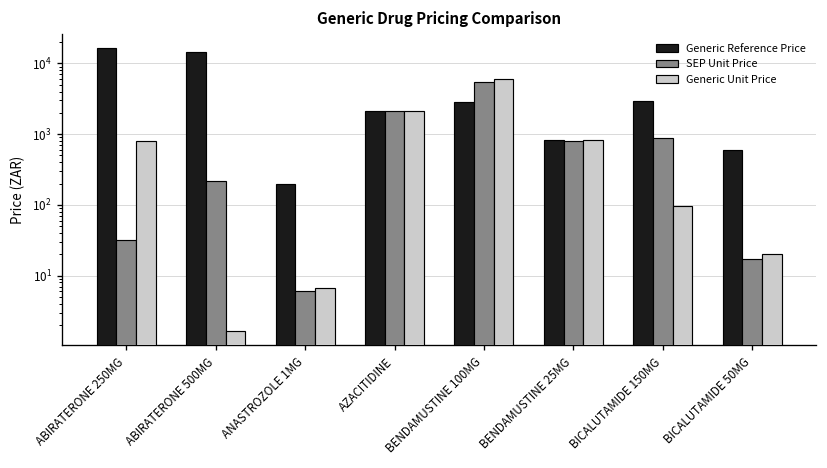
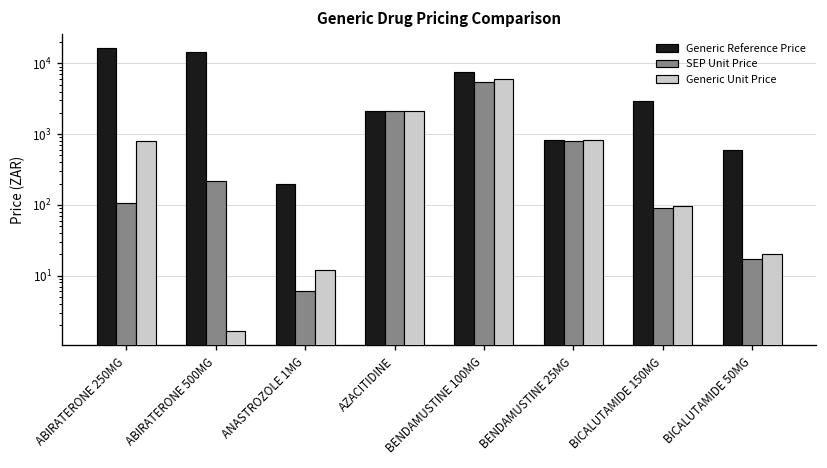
  {
    "Generic Reference Price": {
      "ABIRATERONE 250MG": 16000,
      "ABIRATERONE 500MG": 14000,
      "ANASTROZOLE 1MG": 200,
      "AZACITIDINE": 2100,
-     "BENDAMUSTINE 100MG": 3000,
+     "BENDAMUSTINE 100MG": 7000,
      "BENDAMUSTINE 25MG": 800,
      "BICALUTAMIDE 150MG": 3000,
      "BICALUTAMIDE 50MG": 600
    },
    "SEP Unit Price": {
-     "ABIRATERONE 250MG": 30,
+     "ABIRATERONE 250MG": 110,
      "ABIRATERONE 500MG": 210,
      "ANASTROZOLE 1MG": 6,
      "AZACITIDINE": 2100,
      "BENDAMUSTINE 100MG": 5000,
      "BENDAMUSTINE 25MG": 800,
-     "BICALUTAMIDE 150MG": 900,
+     "BICALUTAMIDE 150MG": 90,
      "BICALUTAMIDE 50MG": 17
    },
    "Generic Unit Price": {
      "ABIRATERONE 250MG": 800,
      "ABIRATERONE 500MG": 1.7,
-     "ANASTROZOLE 1MG": 7,
+     "ANASTROZOLE 1MG": 12,
      "AZACITIDINE": 2100,
      "BENDAMUSTINE 100MG": 6000,
      "BENDAMUSTINE 25MG": 800,
      "BICALUTAMIDE 150MG": 100,
      "BICALUTAMIDE 50MG": 20
    }
  }
